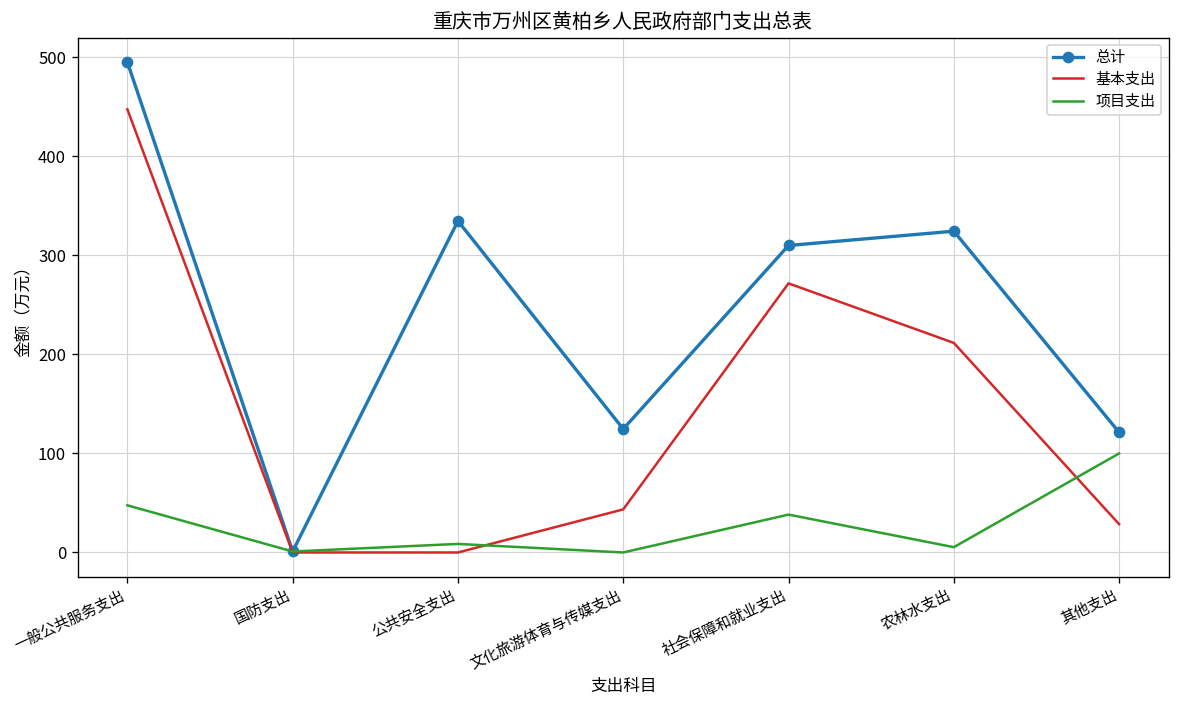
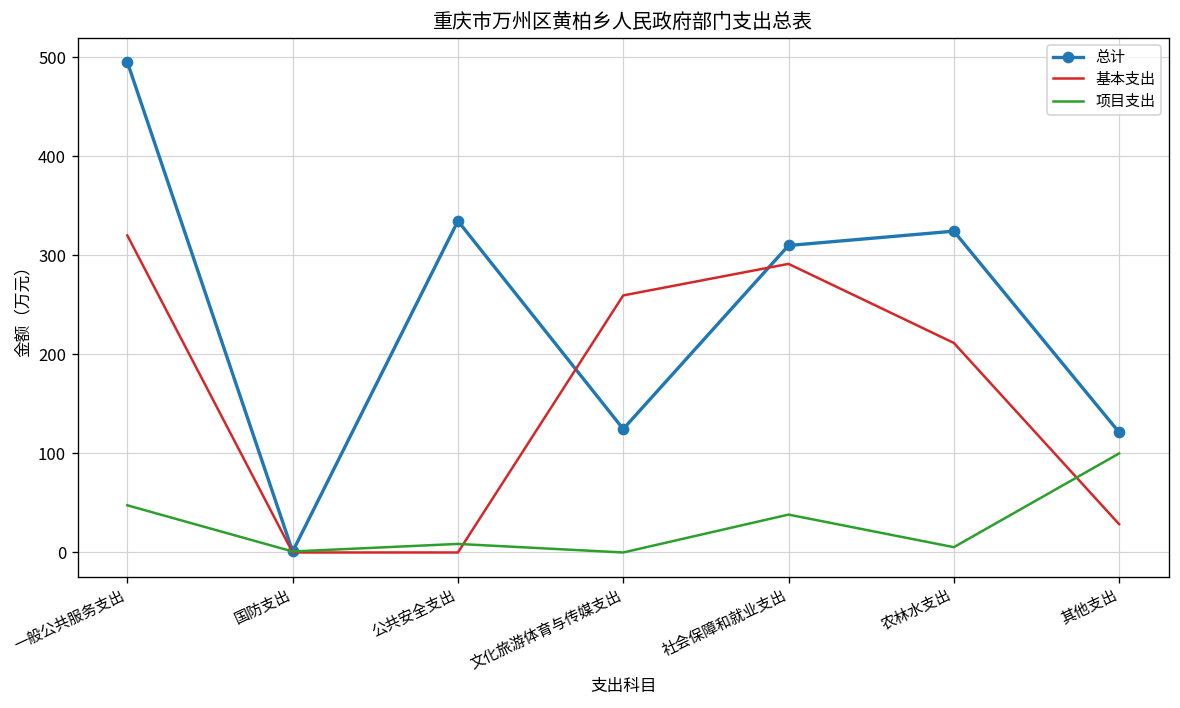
  {
    "总计": {
      "一般公共服务支出": 500,
      "公共安全支出": 330,
      "文化旅游体育与传媒支出": 120,
      "社会保障和就业支出": 310,
      "农林水支出": 320,
      "其他支出": 120
    },
    "基本支出": {
-     "一般公共服务支出": 450,
+     "一般公共服务支出": 320,
      "公共安全支出": 0,
-     "文化旅游体育与传媒支出": 40,
-     "社会保障和就业支出": 270,
+     "文化旅游体育与传媒支出": 260,
+     "社会保障和就业支出": 290,
      "农林水支出": 210,
      "其他支出": 30
    },
    "项目支出": {
      "一般公共服务支出": 50,
      "公共安全支出": 10,
      "文化旅游体育与传媒支出": 0,
      "社会保障和就业支出": 40,
      "农林水支出": 10,
      "其他支出": 100
    }
  }
